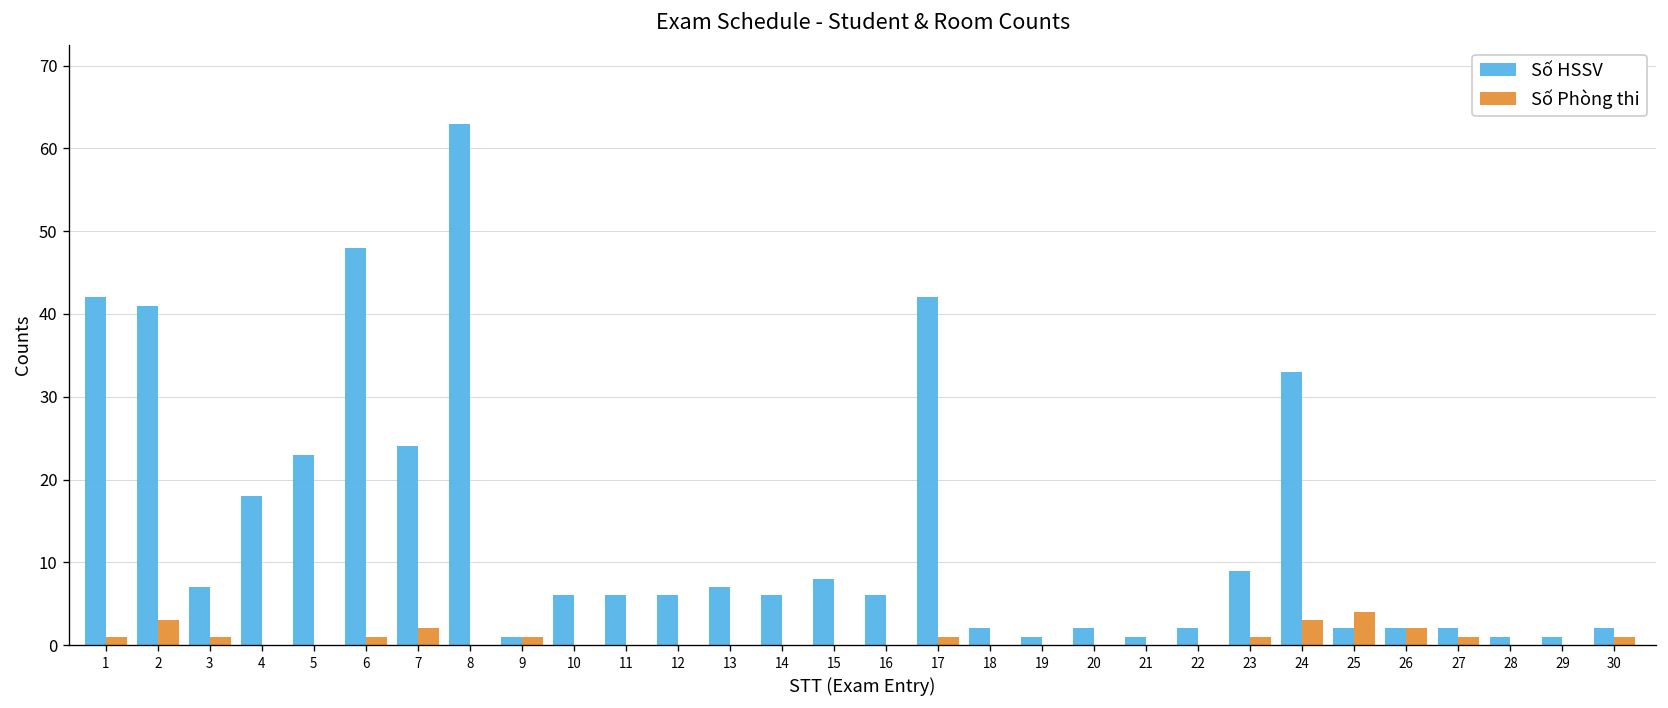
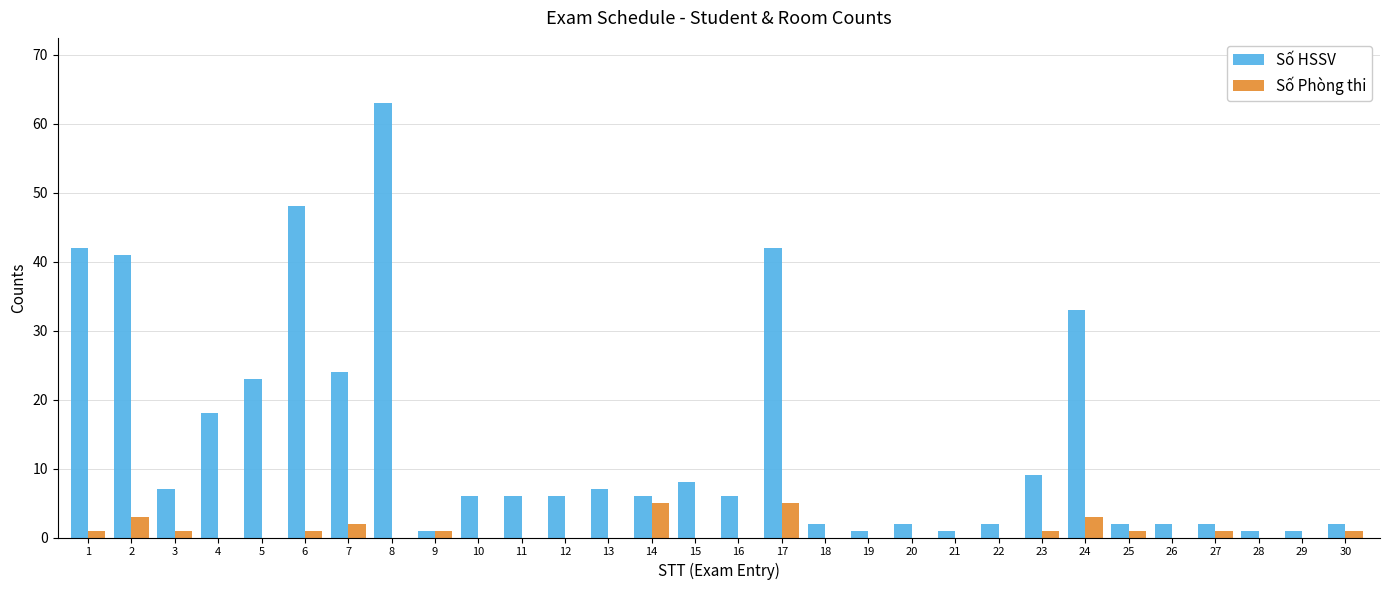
  {
    "Số HSSV": {
      "1": 42,
      "2": 41,
      "3": 7,
      "4": 18,
      "5": 23,
      "6": 48,
      "7": 24,
      "8": 63,
      "9": 1,
      "10": 6,
      "11": 6,
      "12": 6,
      "13": 7,
      "14": 6,
      "15": 8,
      "16": 6,
      "17": 42,
      "18": 2,
      "19": 1,
      "20": 2,
      "21": 1,
      "22": 2,
      "23": 9,
      "24": 33,
      "25": 2,
      "26": 2,
      "27": 2,
      "28": 1,
      "29": 1,
      "30": 2
    },
    "Số Phòng thi": {
      "1": 1,
      "2": 3,
      "3": 1,
      "4": 0,
      "5": 0,
      "6": 1,
      "7": 2,
      "8": 0,
      "9": 1,
      "10": 0,
      "11": 0,
      "12": 0,
      "13": 0,
-     "14": 0,
+     "14": 5,
      "15": 0,
      "16": 0,
-     "17": 1,
+     "17": 5,
      "18": 0,
      "19": 0,
      "20": 0,
      "21": 0,
      "22": 0,
      "23": 1,
      "24": 3,
-     "25": 4,
-     "26": 2,
+     "25": 1,
+     "26": 0,
      "27": 1,
      "28": 0,
      "29": 0,
      "30": 1
    }
  }
